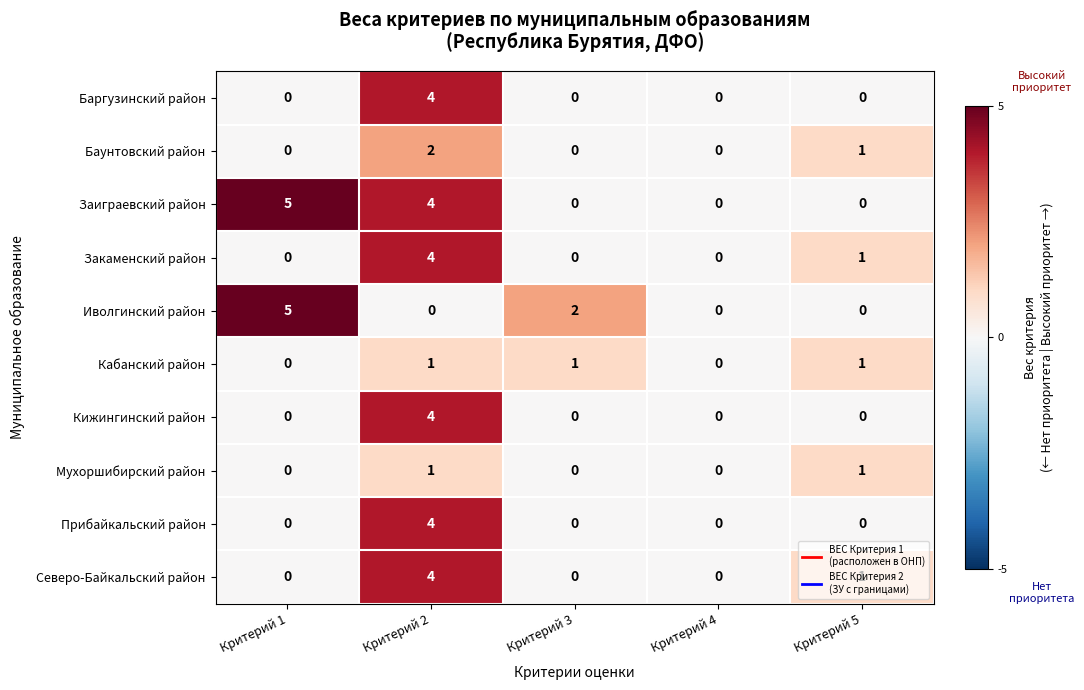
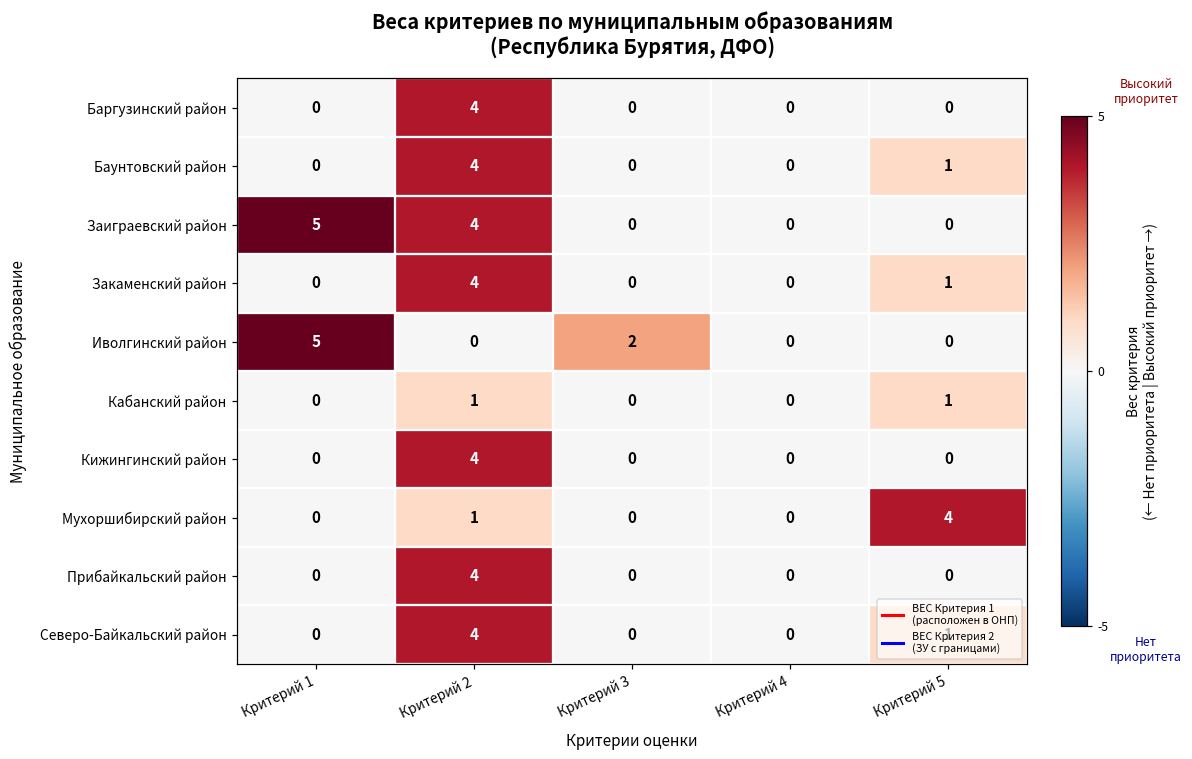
  {
    "Баргузинский район": {
      "Критерий 1": 0,
      "Критерий 2": 4,
      "Критерий 3": 0,
      "Критерий 4": 0,
      "Критерий 5": 0
    },
    "Баунтовский район": {
      "Критерий 1": 0,
-     "Критерий 2": 2,
+     "Критерий 2": 4,
      "Критерий 3": 0,
      "Критерий 4": 0,
      "Критерий 5": 1
    },
    "Заиграевский район": {
      "Критерий 1": 5,
      "Критерий 2": 4,
      "Критерий 3": 0,
      "Критерий 4": 0,
      "Критерий 5": 0
    },
    "Закаменский район": {
      "Критерий 1": 0,
      "Критерий 2": 4,
      "Критерий 3": 0,
      "Критерий 4": 0,
      "Критерий 5": 1
    },
    "Иволгинский район": {
      "Критерий 1": 5,
      "Критерий 2": 0,
      "Критерий 3": 2,
      "Критерий 4": 0,
      "Критерий 5": 0
    },
    "Кабанский район": {
      "Критерий 1": 0,
      "Критерий 2": 1,
-     "Критерий 3": 1,
+     "Критерий 3": 0,
      "Критерий 4": 0,
      "Критерий 5": 1
    },
    "Кижингинский район": {
      "Критерий 1": 0,
      "Критерий 2": 4,
      "Критерий 3": 0,
      "Критерий 4": 0,
      "Критерий 5": 0
    },
    "Мухоршибирский район": {
      "Критерий 1": 0,
      "Критерий 2": 1,
      "Критерий 3": 0,
      "Критерий 4": 0,
-     "Критерий 5": 1
+     "Критерий 5": 4
    },
    "Прибайкальский район": {
      "Критерий 1": 0,
      "Критерий 2": 4,
      "Критерий 3": 0,
      "Критерий 4": 0,
      "Критерий 5": 0
    },
    "Северо-Байкальский район": {
      "Критерий 1": 0,
      "Критерий 2": 4,
      "Критерий 3": 0,
      "Критерий 4": 0
    }
  }
